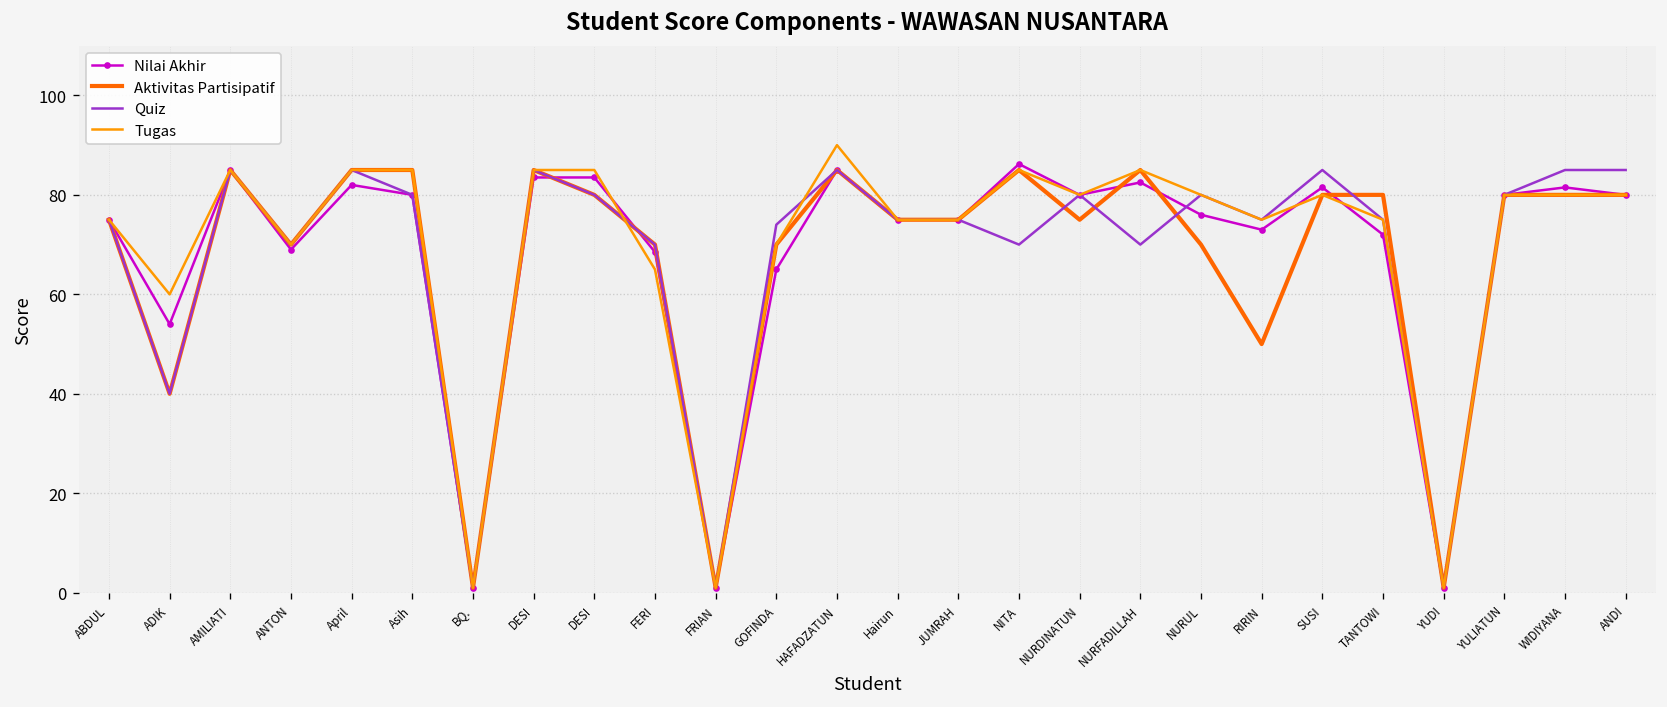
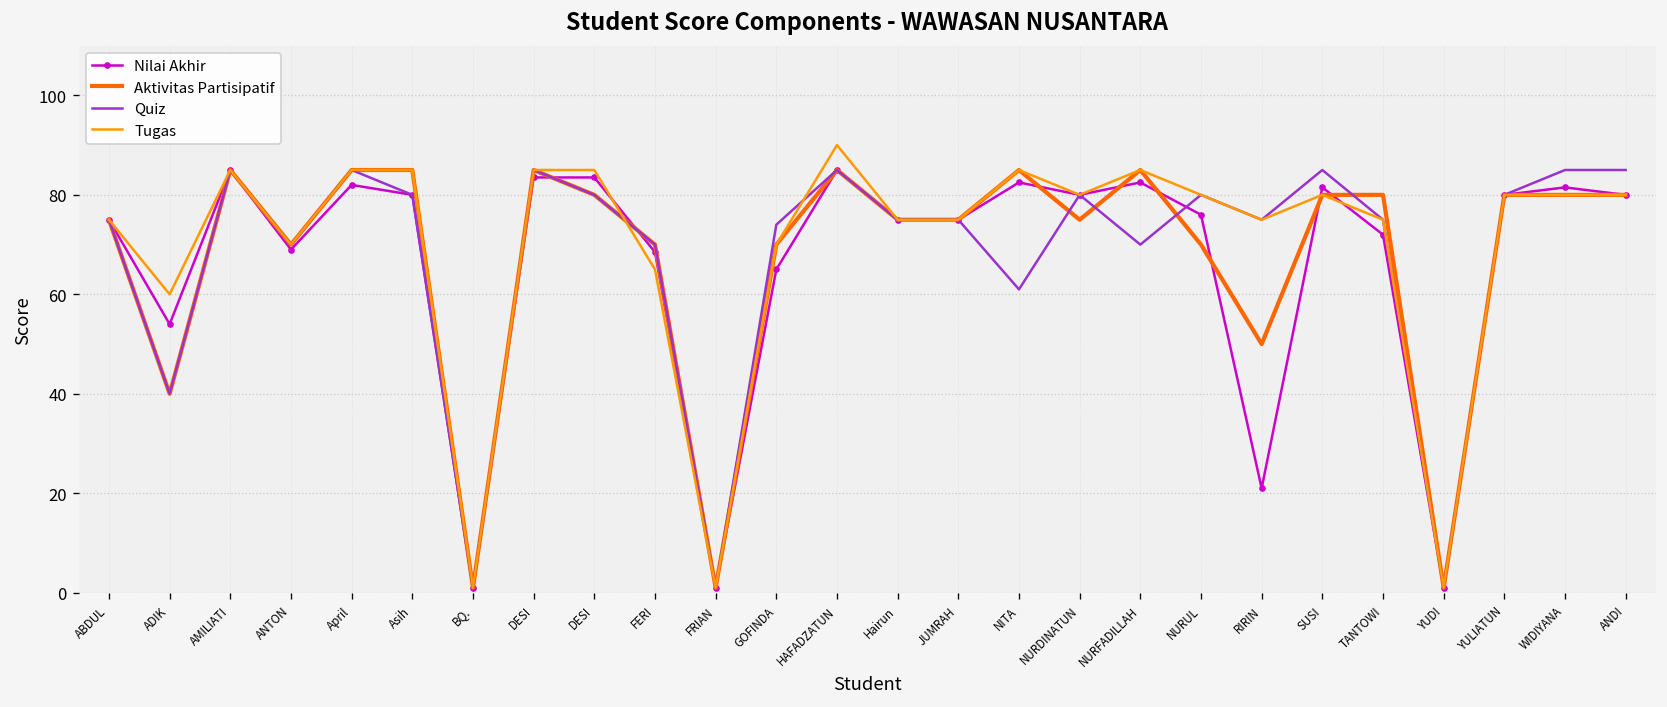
  {
    "Nilai Akhir": {
      "ADIK": 54,
      "ANTON": 69,
      "April": 82,
      "FERI": 69,
      "GOFINDA": 65,
-     "NITA": 86,
+     "NITA": 83,
      "NURFADILLAH": 83,
      "NURUL": 76,
-     "RIRIN": 73,
+     "RIRIN": 21,
      "SUSI": 82,
      "TANTOWI": 72,
      "WIDIYANA": 82
    },
    "Quiz": {
      "GOFINDA": 74,
-     "NITA": 70,
+     "NITA": 61,
      "NURFADILLAH": 70,
      "SUSI": 85,
      "WIDIYANA": 85,
      "ANDI": 85
    }
  }
